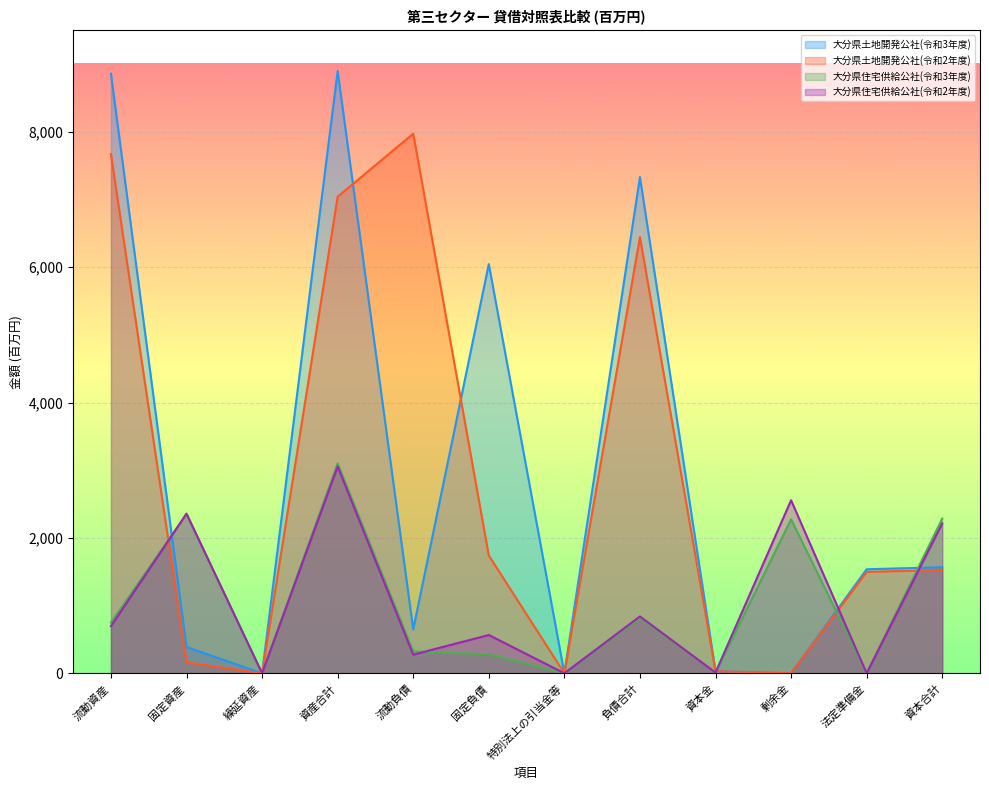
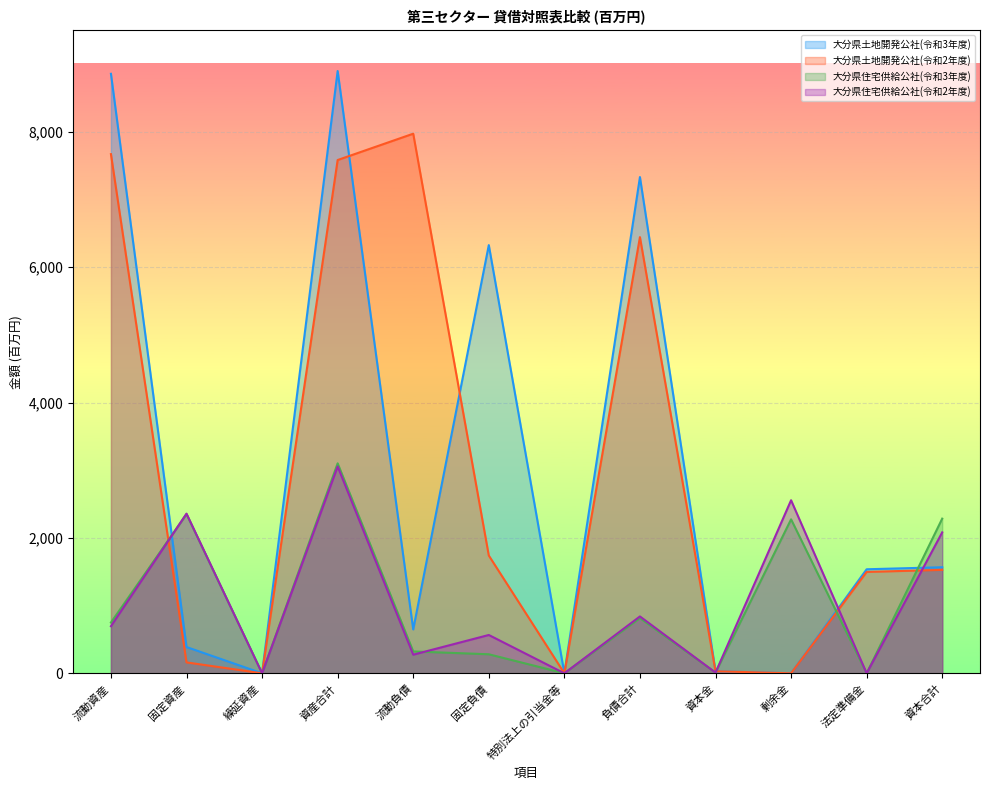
  {
    "大分県土地開発公社(令和3年度)": {
      "流動資産": "8,900",
      "固定資産": "400",
      "資産合計": "8,900",
      "流動負債": "600",
-     "固定負債": "6,000",
+     "固定負債": "6,300",
      "負債合計": "7,300",
      "法定準備金": "1,500",
      "資本合計": "1,600"
    },
    "大分県土地開発公社(令和2年度)": {
      "流動資産": "7,700",
      "固定資産": "200",
-     "資産合計": "7,000",
+     "資産合計": "7,600",
      "流動負債": "8,000",
      "固定負債": "1,700",
      "負債合計": "6,400",
      "法定準備金": "1,500",
      "資本合計": "1,500"
    },
    "大分県住宅供給公社(令和3年度)": {
      "流動資産": "800",
      "資産合計": "3,100",
      "流動負債": "300",
      "固定負債": "300",
      "剰余金": "2,300",
      "資本合計": "2,300"
    },
    "大分県住宅供給公社(令和2年度)": {
      "流動資産": "700",
      "資産合計": "3,100",
      "流動負債": "300",
      "固定負債": "600",
      "剰余金": "2,600",
-     "資本合計": "2,200"
+     "資本合計": "2,100"
    }
  }
